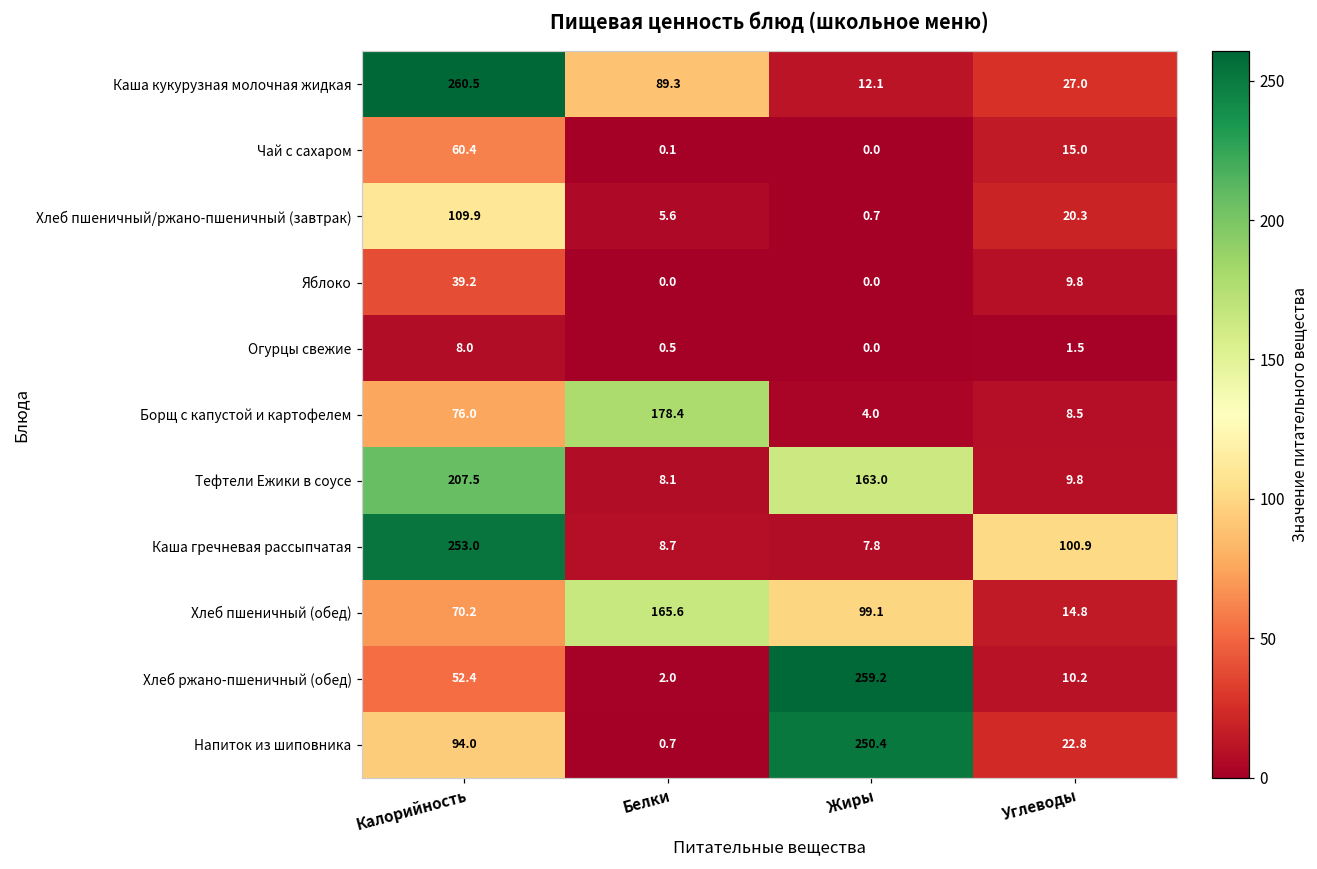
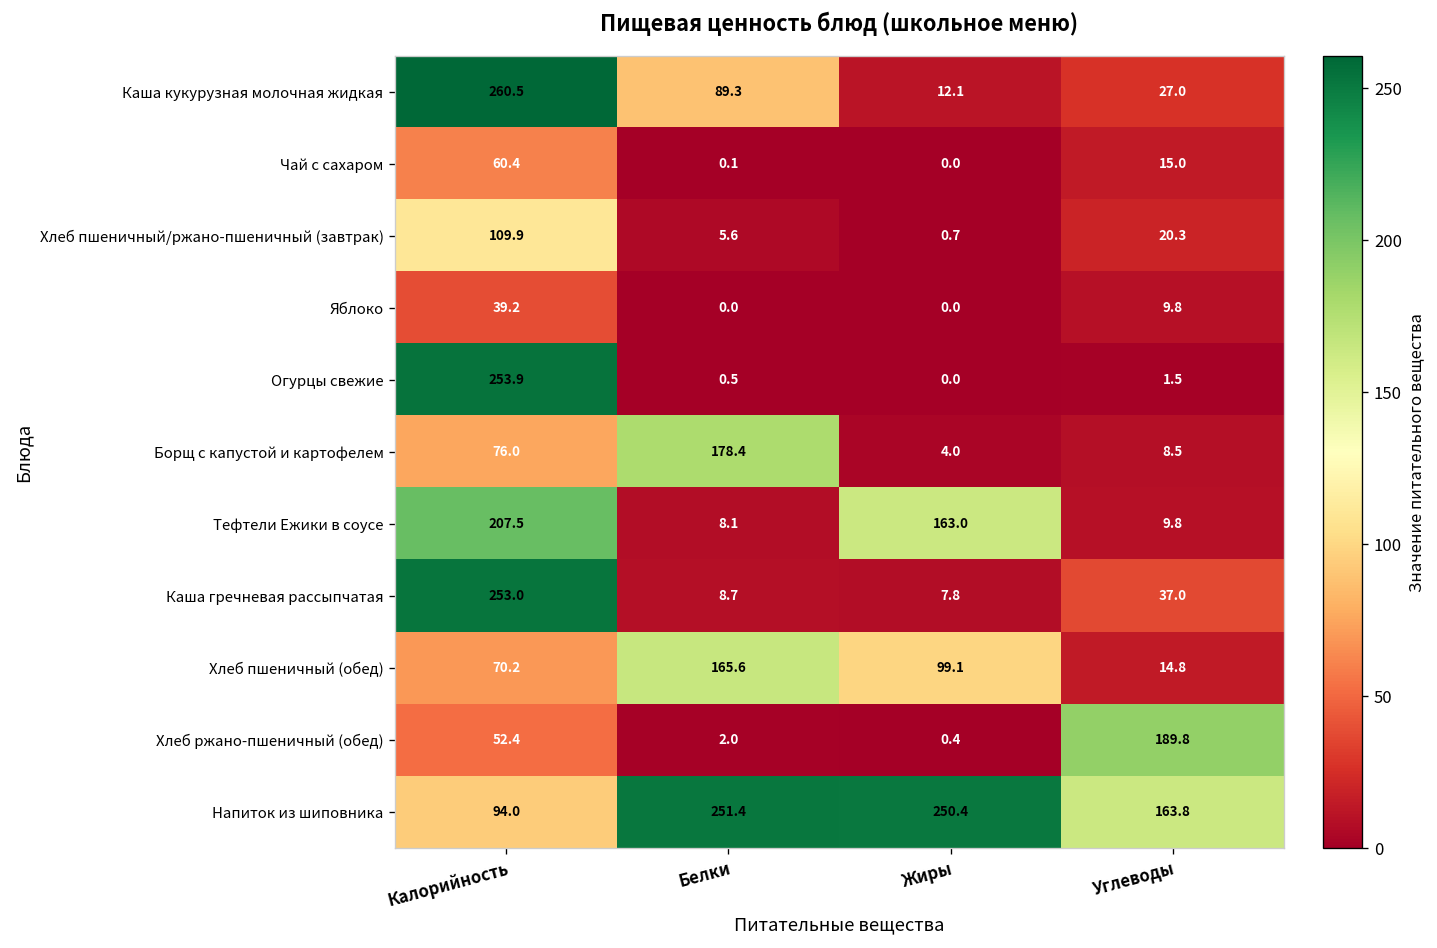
  {
    "Каша кукурузная молочная жидкая": {
      "Калорийность": 260.5,
      "Белки": 89.3,
      "Жиры": 12.1,
      "Углеводы": 27.0
    },
    "Чай с сахаром": {
      "Калорийность": 60.4,
      "Белки": 0.1,
      "Жиры": 0.0,
      "Углеводы": 15.0
    },
    "Хлеб пшеничный/ржано-пшеничный (завтрак)": {
      "Калорийность": 109.9,
      "Белки": 5.6,
      "Жиры": 0.7,
      "Углеводы": 20.3
    },
    "Яблоко": {
      "Калорийность": 39.2,
      "Белки": 0.0,
      "Жиры": 0.0,
      "Углеводы": 9.8
    },
    "Огурцы свежие": {
-     "Калорийность": 8.0,
+     "Калорийность": 253.9,
      "Белки": 0.5,
      "Жиры": 0.0,
      "Углеводы": 1.5
    },
    "Борщ с капустой и картофелем": {
      "Калорийность": 76.0,
      "Белки": 178.4,
      "Жиры": 4.0,
      "Углеводы": 8.5
    },
    "Тефтели Ежики в соусе": {
      "Калорийность": 207.5,
      "Белки": 8.1,
      "Жиры": 163.0,
      "Углеводы": 9.8
    },
    "Каша гречневая рассыпчатая": {
      "Калорийность": 253.0,
      "Белки": 8.7,
      "Жиры": 7.8,
-     "Углеводы": 100.9
+     "Углеводы": 37.0
    },
    "Хлеб пшеничный (обед)": {
      "Калорийность": 70.2,
      "Белки": 165.6,
      "Жиры": 99.1,
      "Углеводы": 14.8
    },
    "Хлеб ржано-пшеничный (обед)": {
      "Калорийность": 52.4,
      "Белки": 2.0,
-     "Жиры": 259.2,
-     "Углеводы": 10.2
+     "Жиры": 0.4,
+     "Углеводы": 189.8
    },
    "Напиток из шиповника": {
      "Калорийность": 94.0,
-     "Белки": 0.7,
+     "Белки": 251.4,
      "Жиры": 250.4,
-     "Углеводы": 22.8
+     "Углеводы": 163.8
    }
  }
